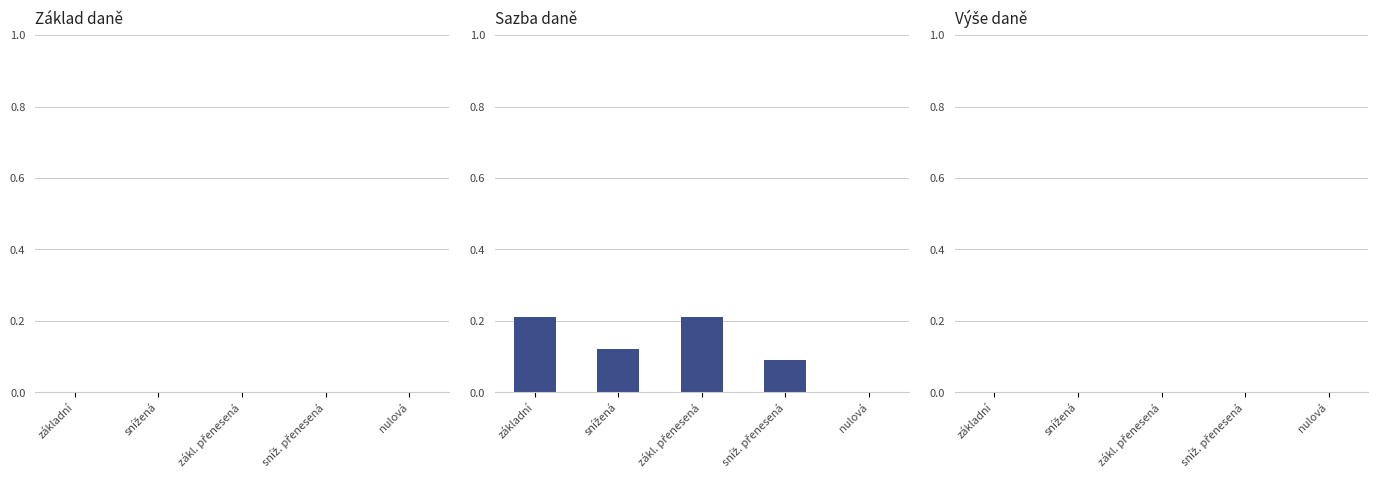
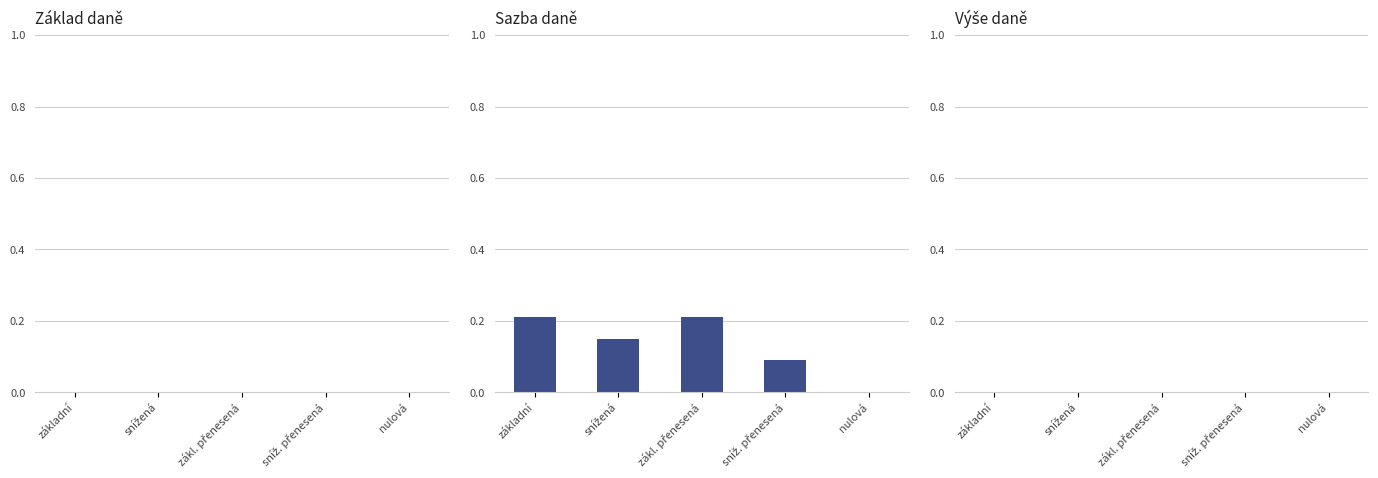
  {
    "Základ daně": {
      "základní": 0.00,
      "snížená": 0.00,
      "zákl. přenesená": 0.00,
      "sníž. přenesená": 0.00,
      "nulová": 0.00
    },
    "Sazba daně": {
      "základní": 0.21,
-     "snížená": 0.12,
+     "snížená": 0.15,
      "zákl. přenesená": 0.21,
      "sníž. přenesená": 0.09,
      "nulová": 0.00
    },
    "Výše daně": {
      "základní": 0.00,
      "snížená": 0.00,
      "zákl. přenesená": 0.00,
      "sníž. přenesená": 0.00,
      "nulová": 0.00
    }
  }
